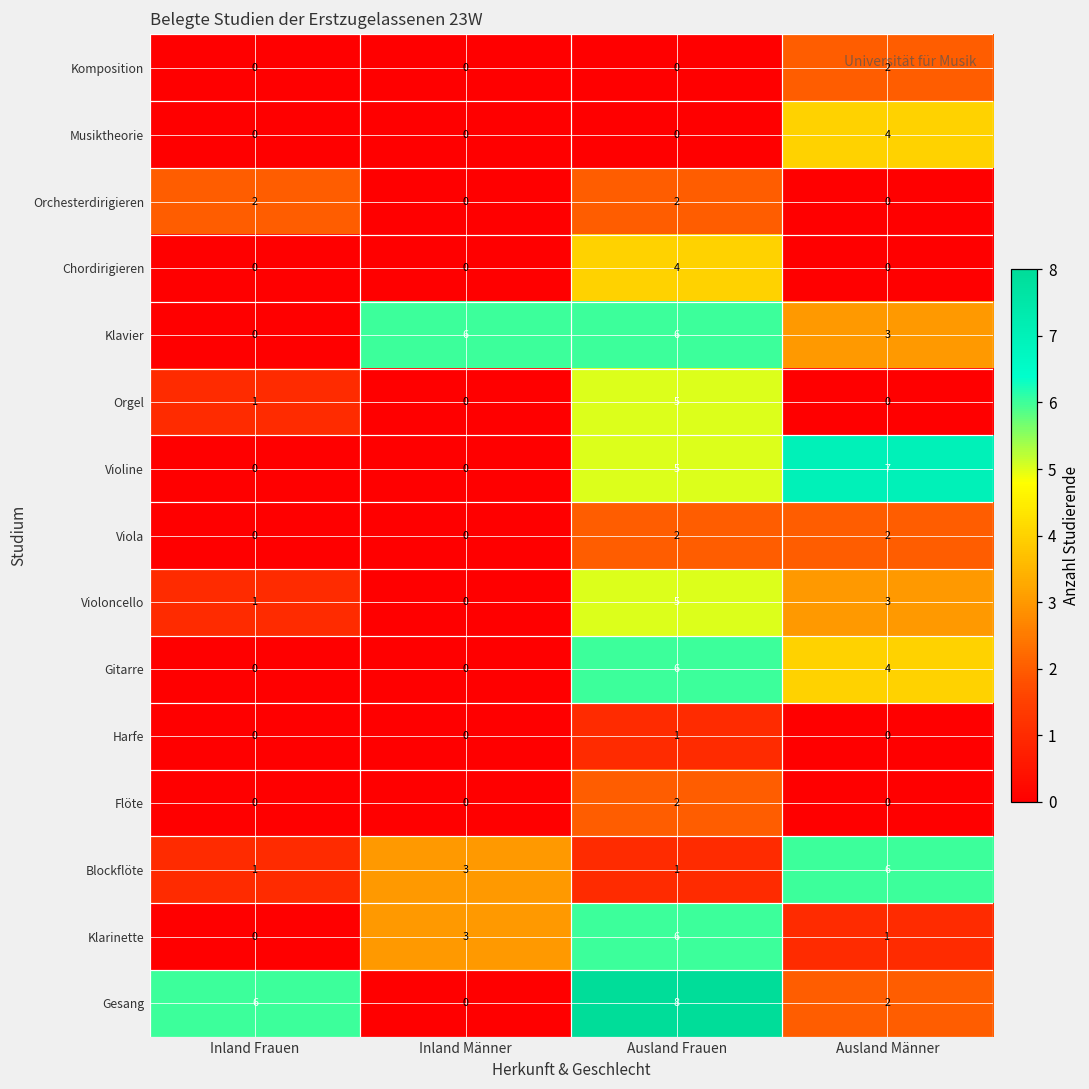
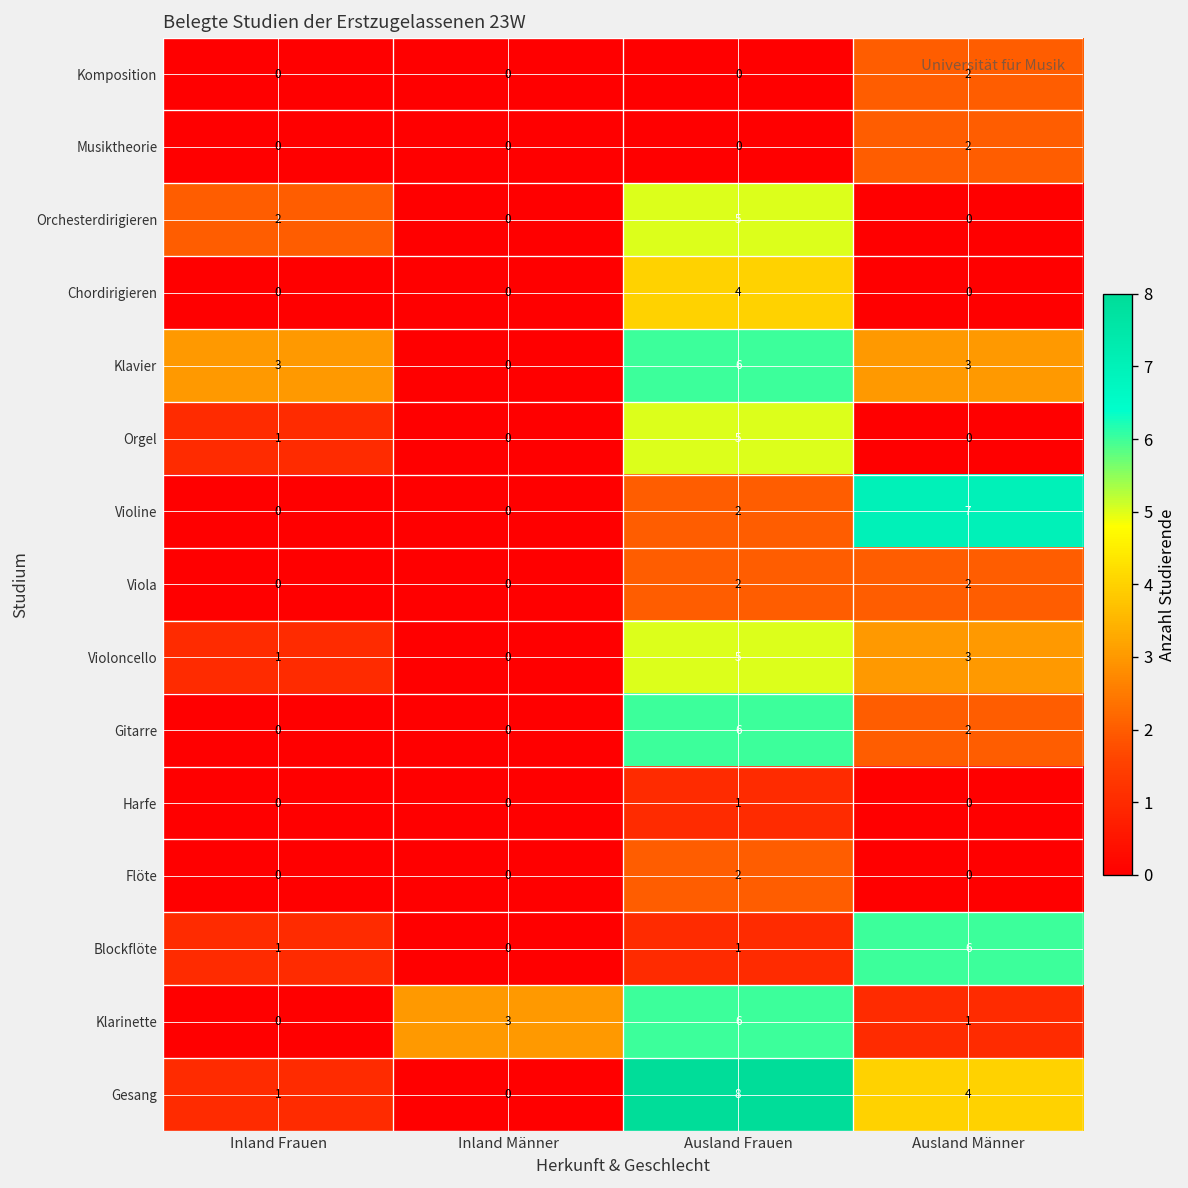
  {
    "Komposition": {
      "Inland Frauen": 0,
      "Inland Männer": 0,
      "Ausland Frauen": 0
    },
    "Musiktheorie": {
      "Inland Frauen": 0,
      "Inland Männer": 0,
      "Ausland Frauen": 0,
-     "Ausland Männer": 4
+     "Ausland Männer": 2
    },
    "Orchesterdirigieren": {
      "Inland Frauen": 2,
      "Inland Männer": 0,
-     "Ausland Frauen": 2,
+     "Ausland Frauen": 5,
      "Ausland Männer": 0
    },
    "Chordirigieren": {
      "Inland Frauen": 0,
      "Inland Männer": 0,
      "Ausland Frauen": 4,
      "Ausland Männer": 0
    },
    "Klavier": {
-     "Inland Frauen": 0,
-     "Inland Männer": 6,
+     "Inland Frauen": 3,
+     "Inland Männer": 0,
      "Ausland Frauen": 6,
      "Ausland Männer": 3
    },
    "Orgel": {
      "Inland Frauen": 1,
      "Inland Männer": 0,
      "Ausland Frauen": 5,
      "Ausland Männer": 0
    },
    "Violine": {
      "Inland Frauen": 0,
      "Inland Männer": 0,
-     "Ausland Frauen": 5,
+     "Ausland Frauen": 2,
      "Ausland Männer": 7
    },
    "Viola": {
      "Inland Frauen": 0,
      "Inland Männer": 0,
      "Ausland Frauen": 2,
      "Ausland Männer": 2
    },
    "Violoncello": {
      "Inland Frauen": 1,
      "Inland Männer": 0,
      "Ausland Frauen": 5,
      "Ausland Männer": 3
    },
    "Gitarre": {
      "Inland Frauen": 0,
      "Inland Männer": 0,
      "Ausland Frauen": 6,
-     "Ausland Männer": 4
+     "Ausland Männer": 2
    },
    "Harfe": {
      "Inland Frauen": 0,
      "Inland Männer": 0,
      "Ausland Frauen": 1,
      "Ausland Männer": 0
    },
    "Flöte": {
      "Inland Frauen": 0,
      "Inland Männer": 0,
      "Ausland Frauen": 2,
      "Ausland Männer": 0
    },
    "Blockflöte": {
      "Inland Frauen": 1,
-     "Inland Männer": 3,
+     "Inland Männer": 0,
      "Ausland Frauen": 1,
      "Ausland Männer": 6
    },
    "Klarinette": {
      "Inland Frauen": 0,
      "Inland Männer": 3,
      "Ausland Frauen": 6,
      "Ausland Männer": 1
    },
    "Gesang": {
-     "Inland Frauen": 6,
+     "Inland Frauen": 1,
      "Inland Männer": 0,
      "Ausland Frauen": 8,
-     "Ausland Männer": 2
+     "Ausland Männer": 4
    }
  }
